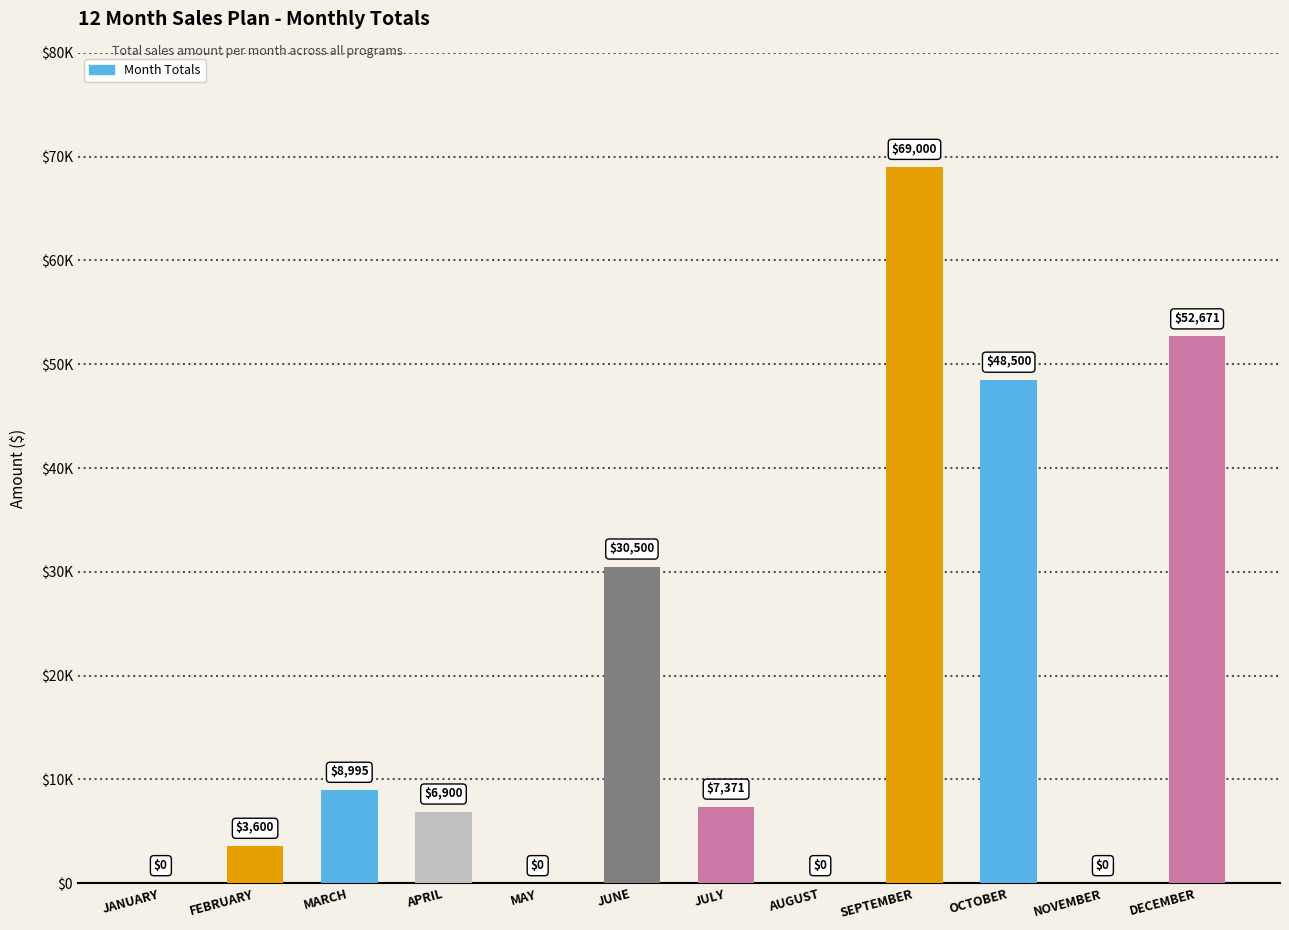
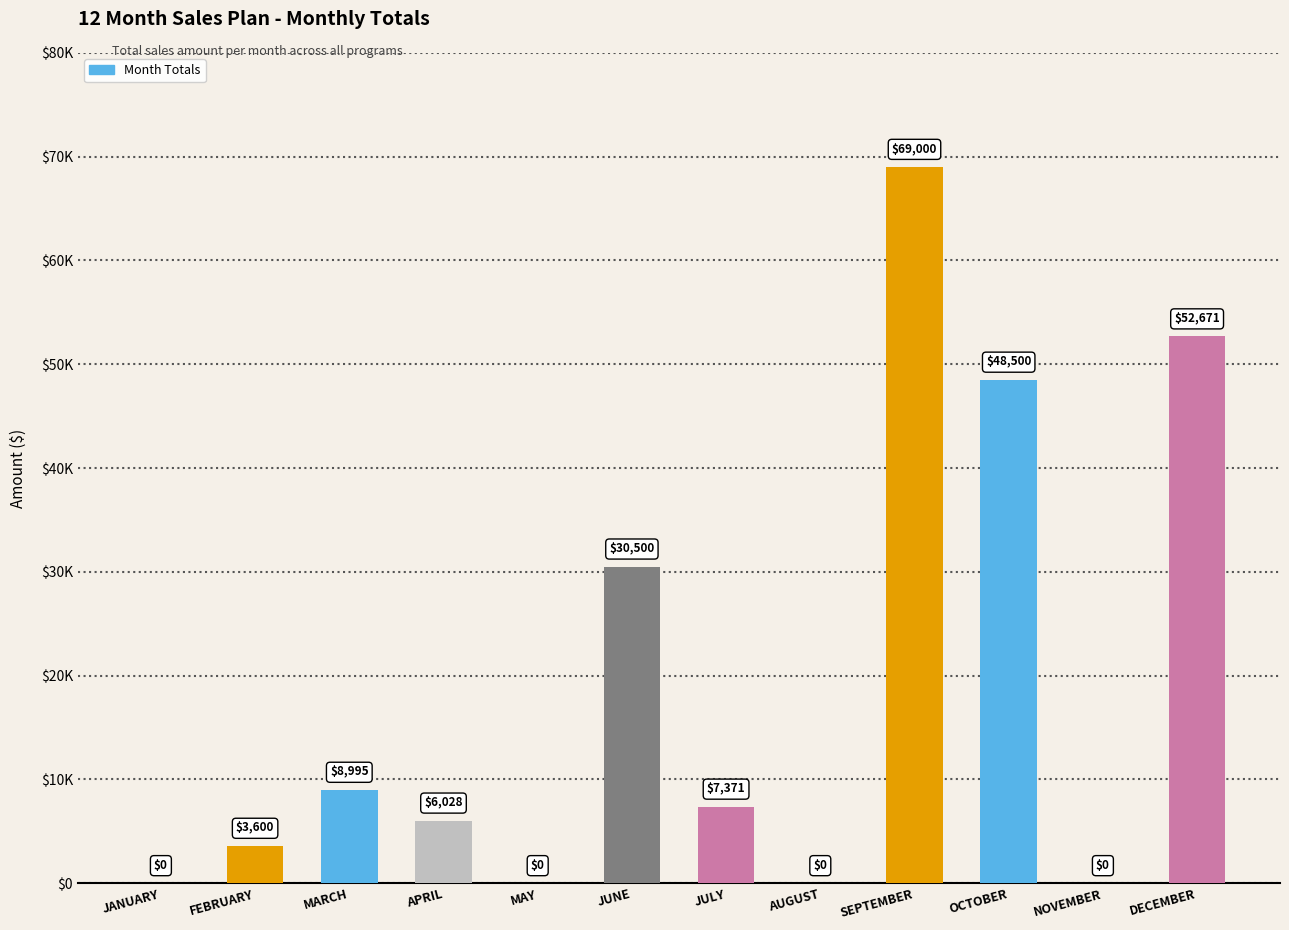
  {
-   "APRIL": "$6,900"
+   "APRIL": "$6,028"
  }
